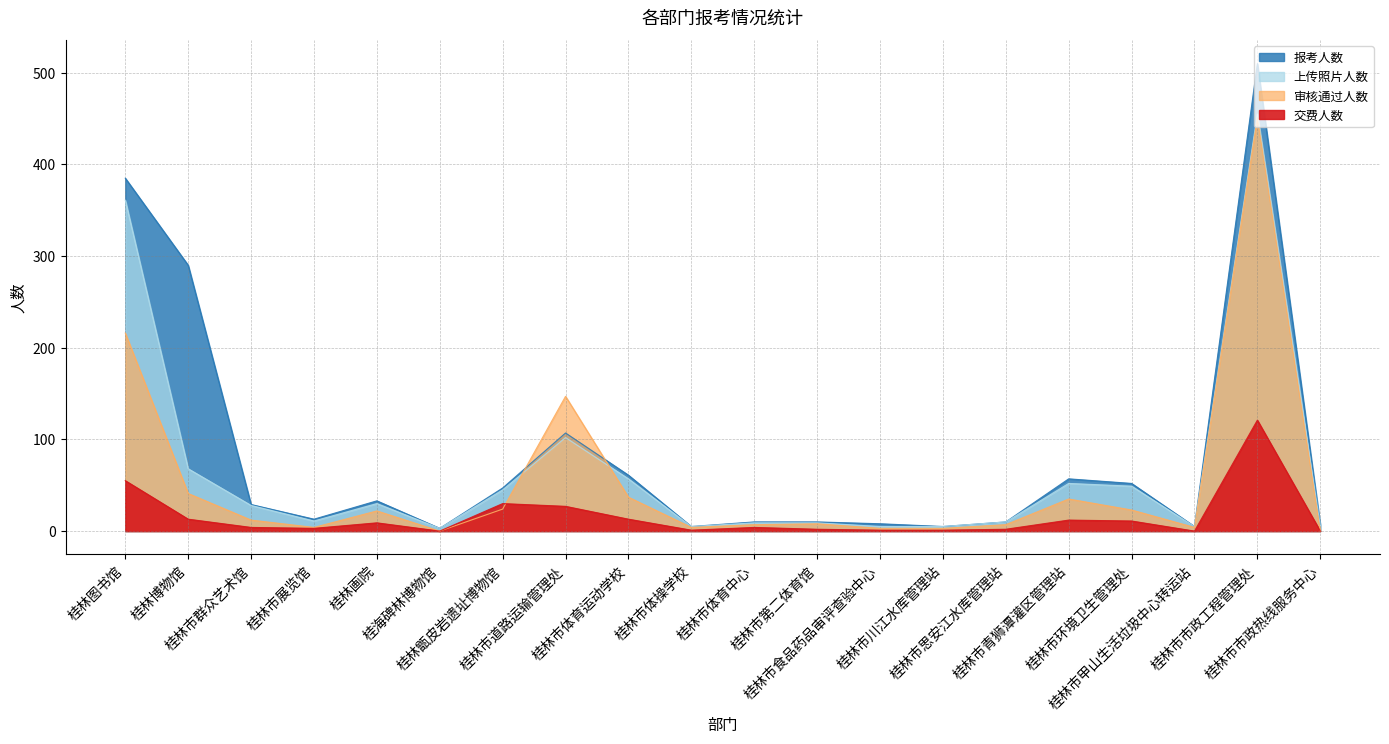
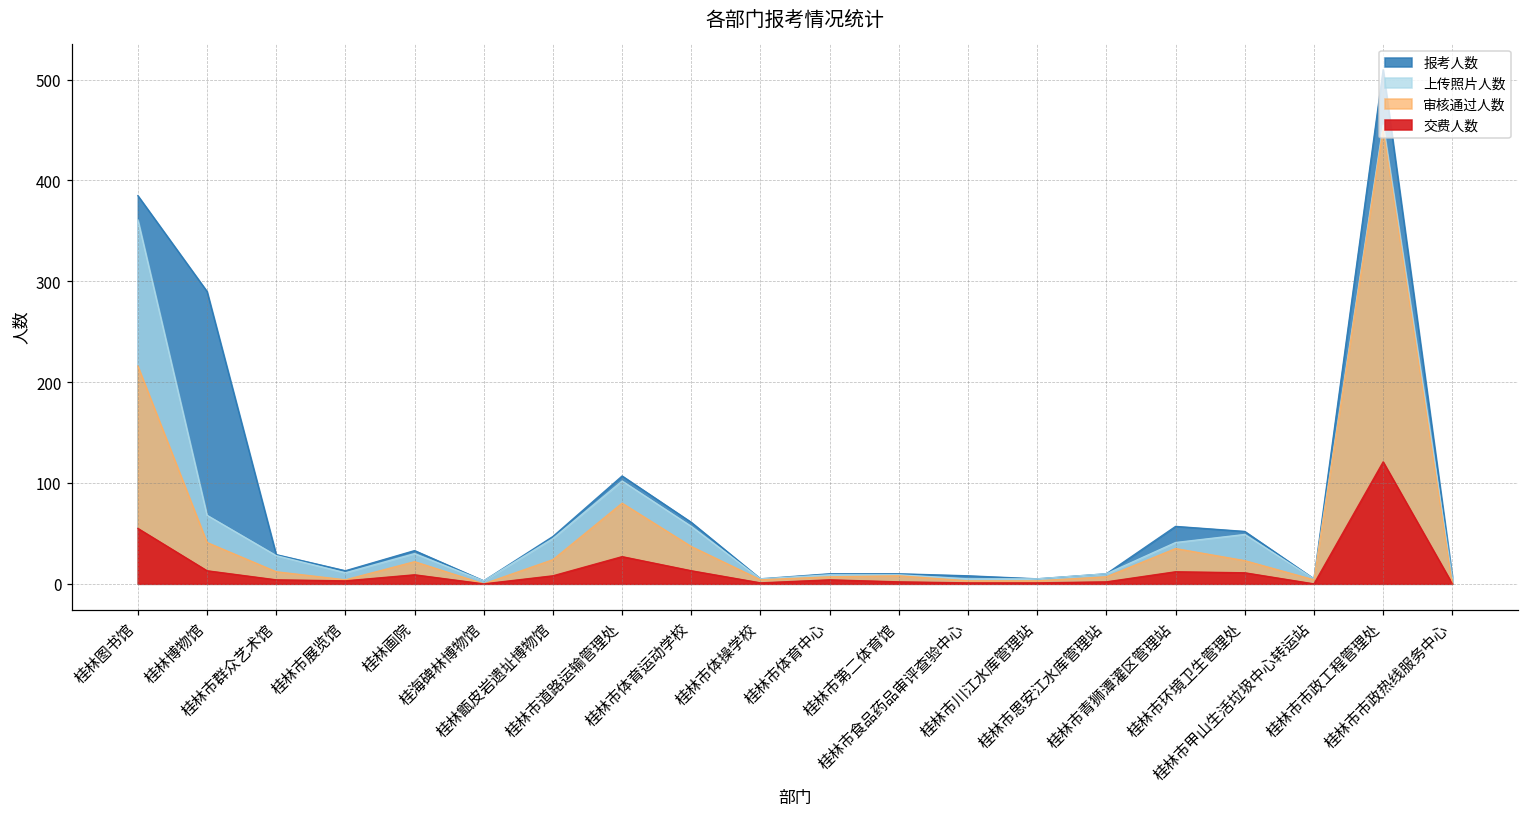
  {
    "报考人数": {
      "桂林图书馆": 390,
      "桂林博物馆": 290,
      "桂林画院": 30,
      "桂林市道路运输管理处": 110,
      "桂林市体育运动学校": 60,
      "桂林市食品药品审评查验中心": 10,
      "桂林市青狮潭灌区管理站": 60,
      "桂林市环境卫生管理处": 50
    },
    "上传照片人数": {
      "桂林图书馆": 360,
      "桂林博物馆": 70,
      "桂林画院": 30,
      "桂林市道路运输管理处": 100,
      "桂林市体育运动学校": 60,
-     "桂林市青狮潭灌区管理站": 50,
+     "桂林市青狮潭灌区管理站": 40,
      "桂林市环境卫生管理处": 50
    },
    "审核通过人数": {
      "桂林图书馆": 220,
      "桂林博物馆": 40,
      "桂林市群众艺术馆": 10,
      "桂林画院": 20,
      "桂林甑皮岩遗址博物馆": 20,
-     "桂林市道路运输管理处": 150,
+     "桂林市道路运输管理处": 80,
      "桂林市体育运动学校": 40,
      "桂林市思安江水库管理站": 10,
      "桂林市青狮潭灌区管理站": 40,
      "桂林市环境卫生管理处": 20
    },
    "交费人数": {
      "桂林图书馆": 60,
      "桂林博物馆": 10,
      "桂林市群众艺术馆": 0,
      "桂林画院": 10,
-     "桂林甑皮岩遗址博物馆": 30,
+     "桂林甑皮岩遗址博物馆": 10,
      "桂林市道路运输管理处": 30,
      "桂林市体育运动学校": 10,
      "桂林市体操学校": 0,
      "桂林市体育中心": 0,
      "桂林市第二体育馆": 0,
      "桂林市思安江水库管理站": 0,
      "桂林市青狮潭灌区管理站": 10,
      "桂林市环境卫生管理处": 10,
      "桂林市甲山生活垃圾中心转运站": 0,
      "桂林市市政工程管理处": 120
    }
  }
